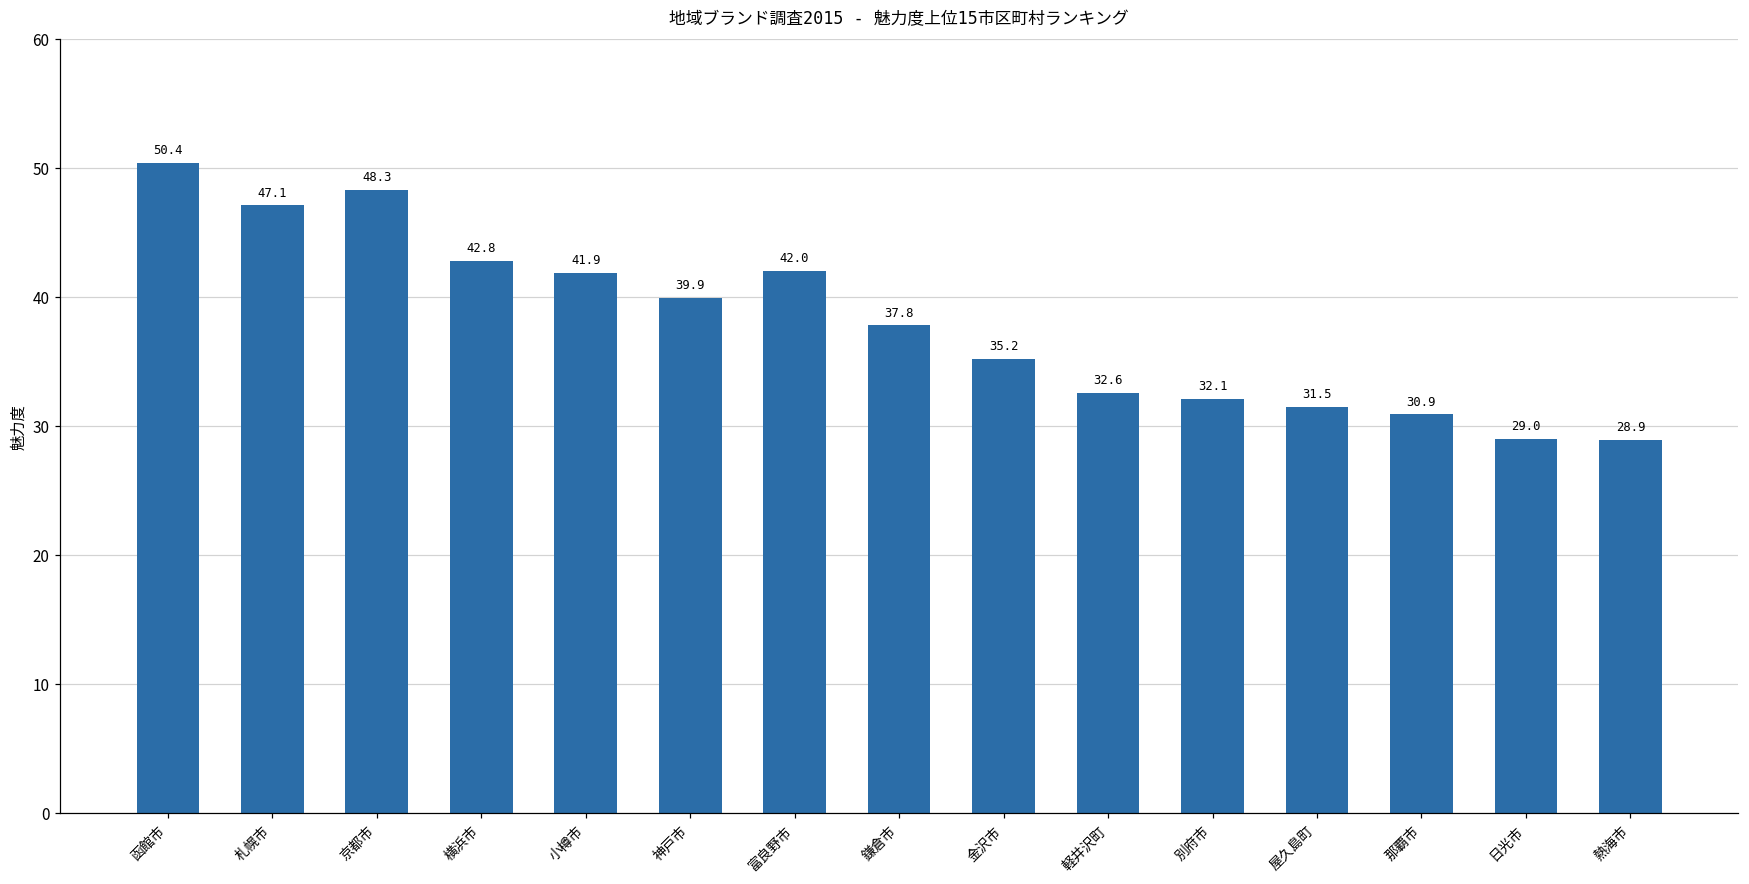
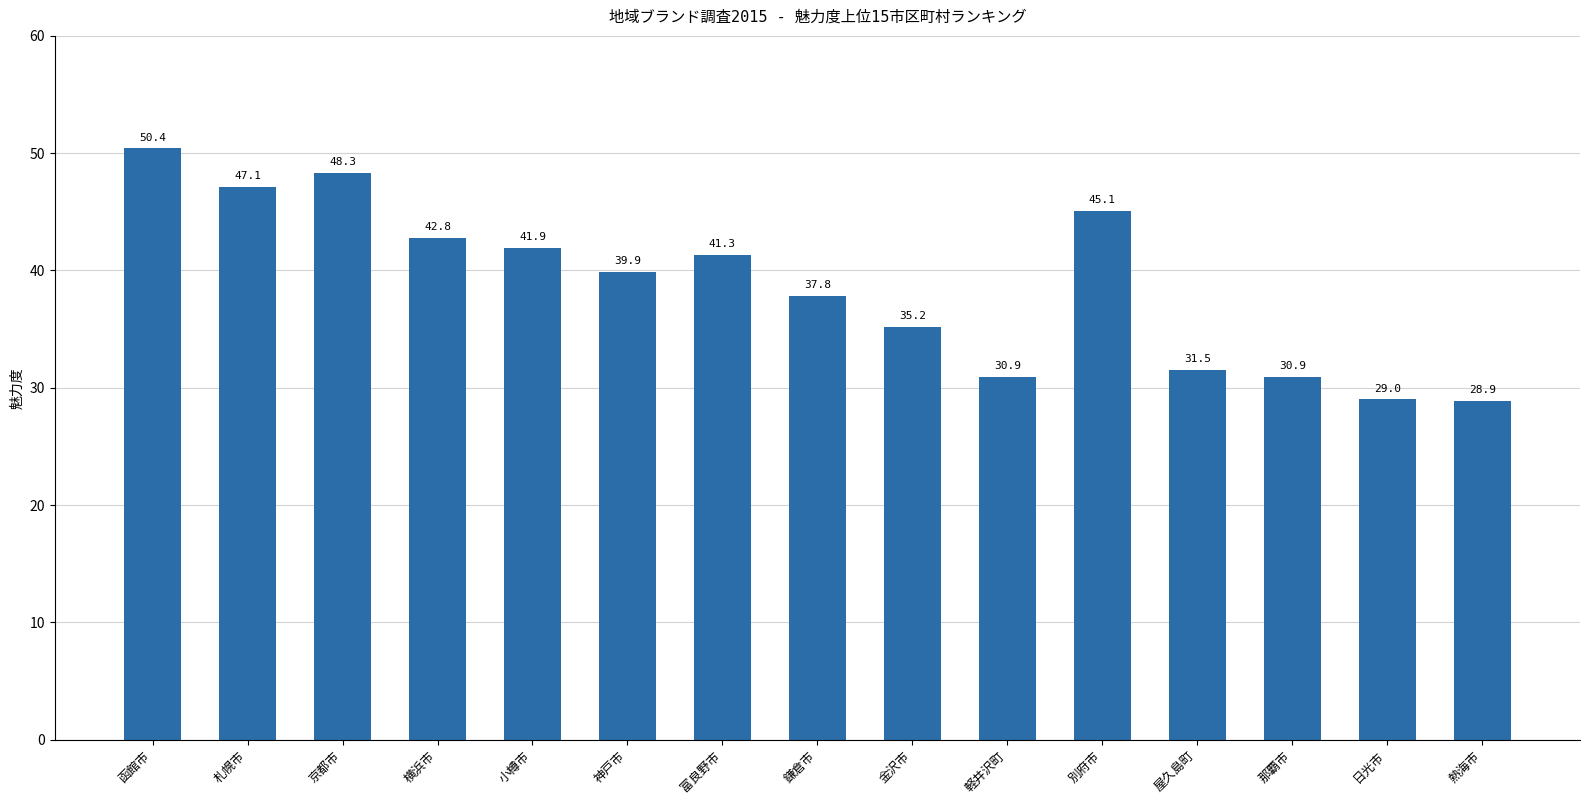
  {
    "函館市": 50.4,
    "札幌市": 47.1,
    "京都市": 48.3,
    "横浜市": 42.8,
    "小樽市": 41.9,
    "神戸市": 39.9,
-   "富良野市": 42.0,
+   "富良野市": 41.3,
    "鎌倉市": 37.8,
    "金沢市": 35.2,
-   "軽井沢町": 32.6,
-   "別府市": 32.1,
+   "軽井沢町": 30.9,
+   "別府市": 45.1,
    "屋久島町": 31.5,
    "那覇市": 30.9,
    "日光市": 29.0,
    "熱海市": 28.9
  }
